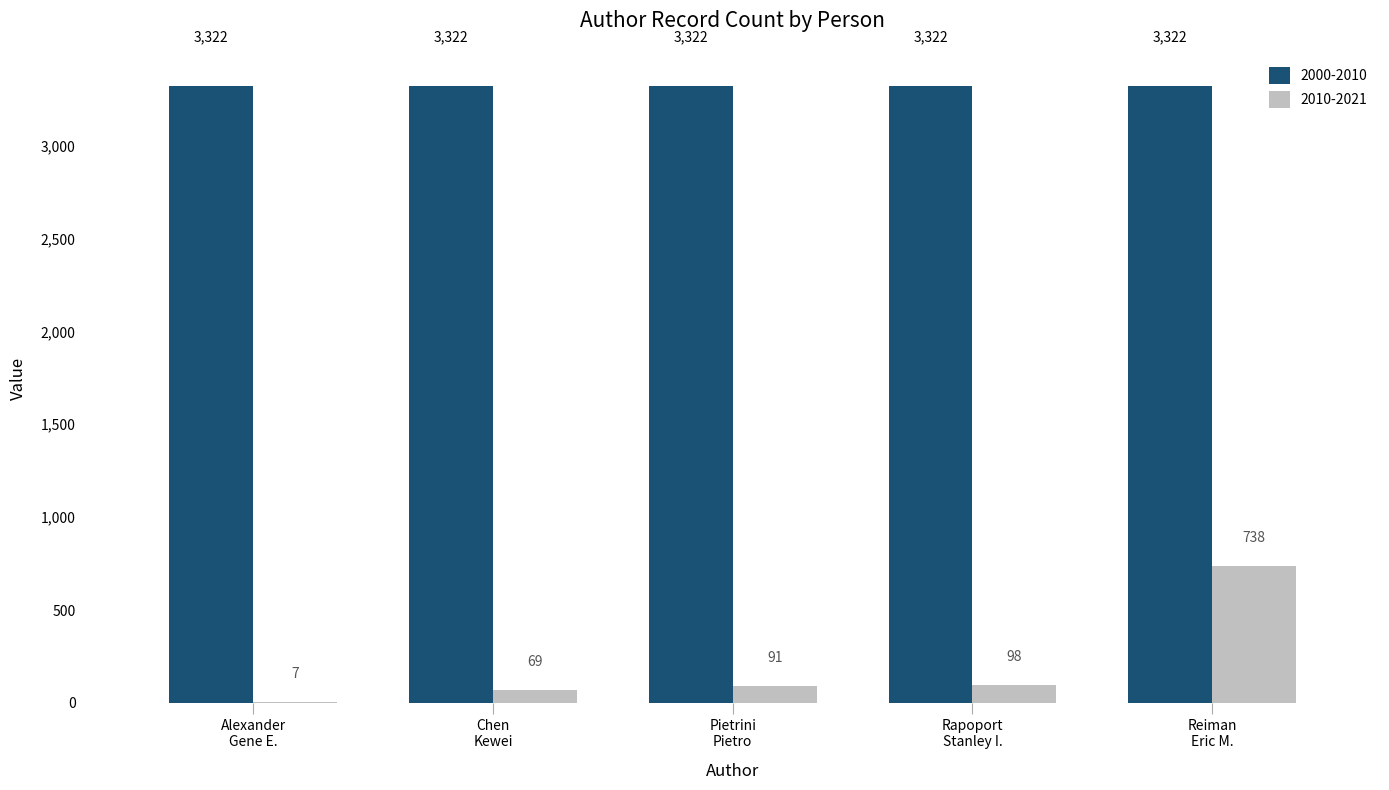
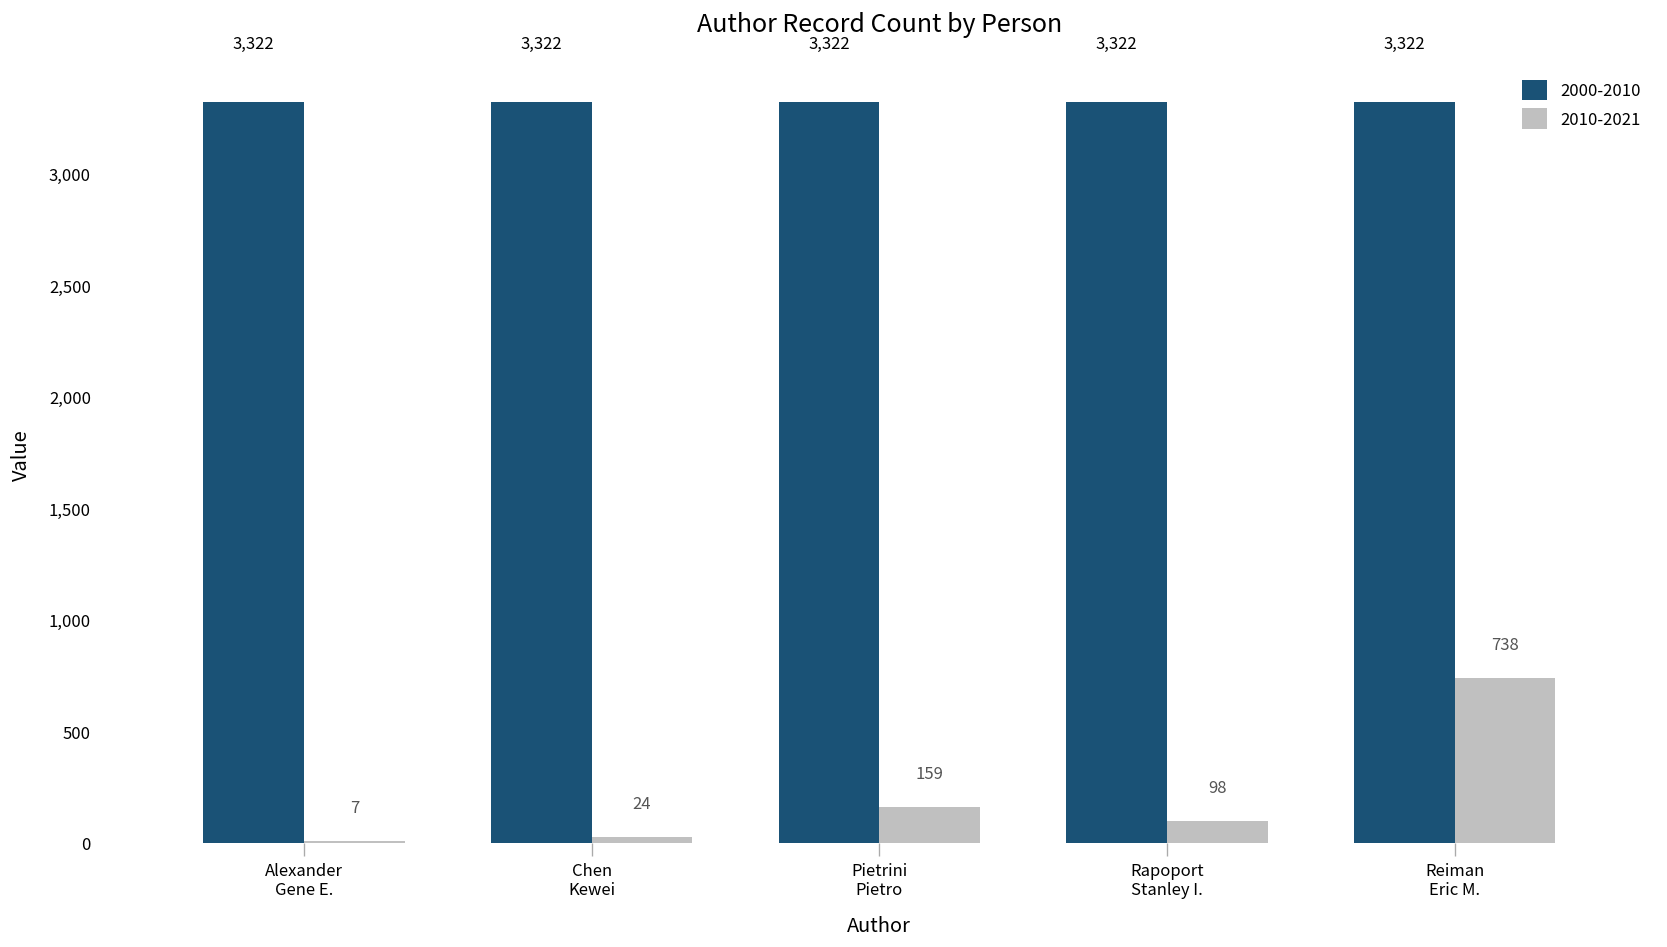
  {
    "2000-2010": {
      "Alexander Gene E.": "3,320",
      "Chen Kewei": "3,320",
      "Pietrini Pietro": "3,320",
      "Rapoport Stanley I.": "3,320",
      "Reiman Eric M.": "3,320"
    },
    "2010-2021": {
      "Alexander Gene E.": "7",
-     "Chen Kewei": "69",
-     "Pietrini Pietro": "91",
+     "Chen Kewei": "24",
+     "Pietrini Pietro": "159",
      "Rapoport Stanley I.": "98",
      "Reiman Eric M.": "738"
    }
  }
